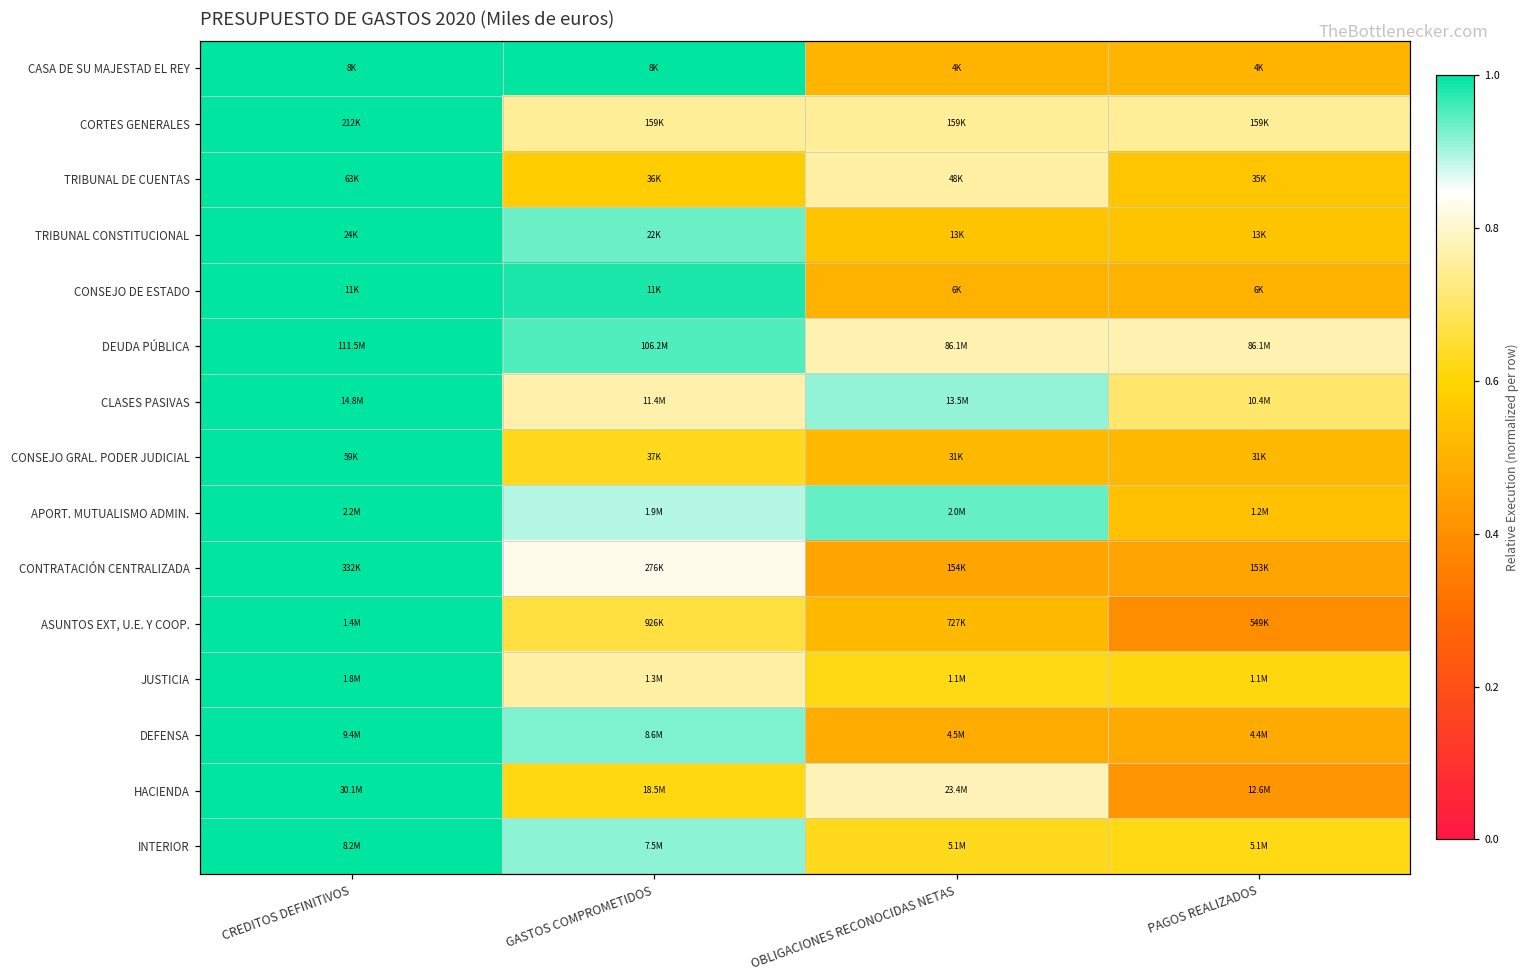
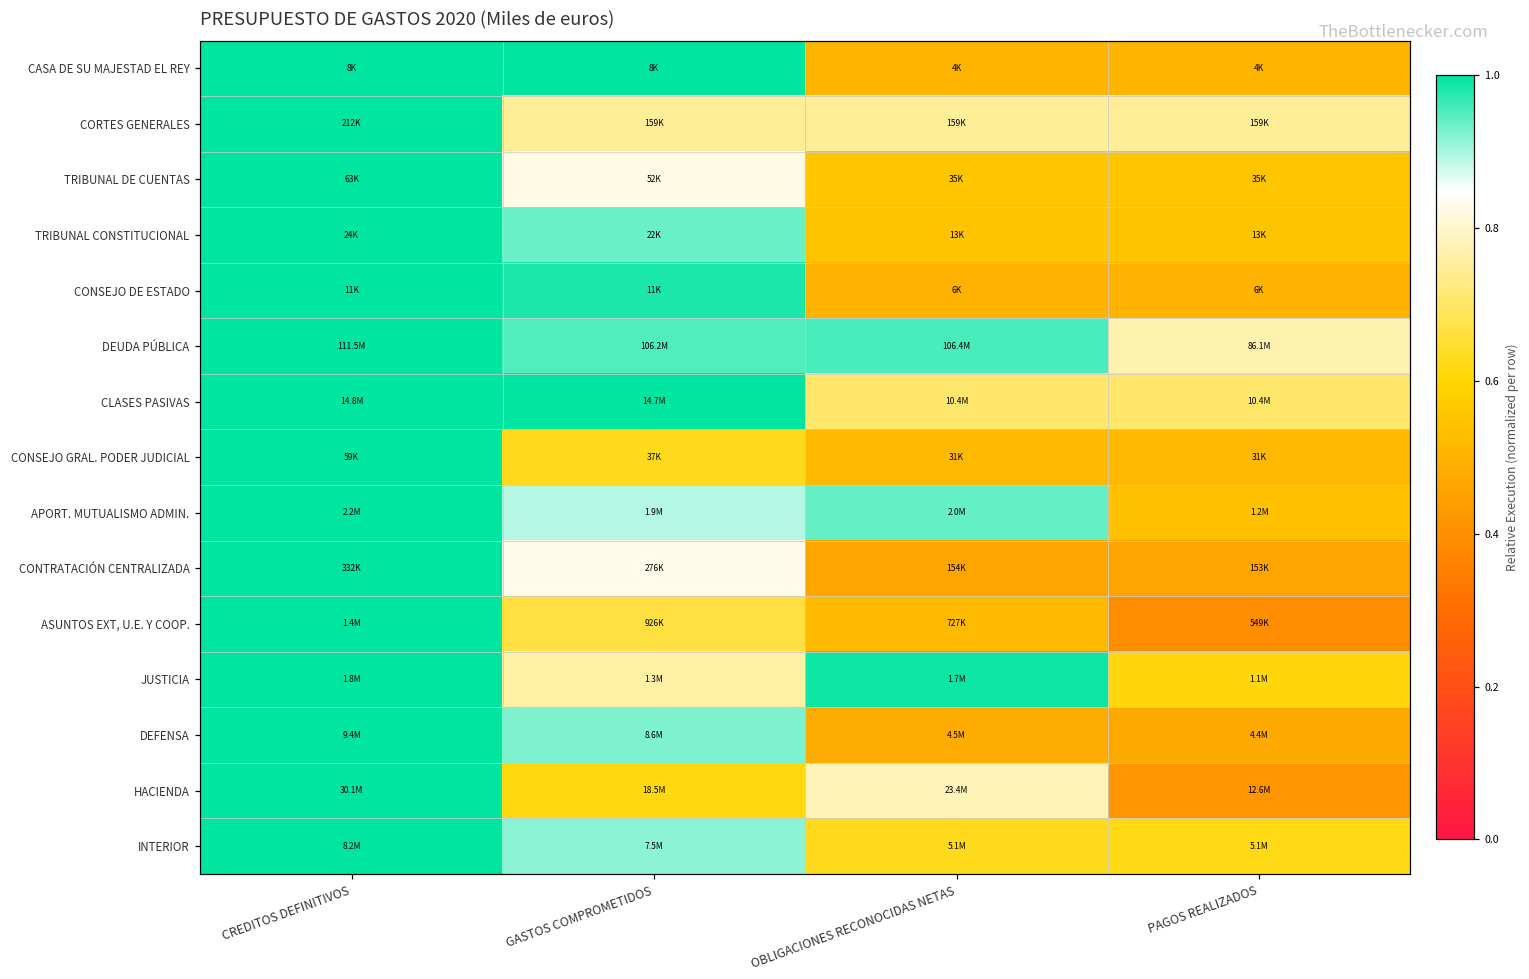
  {
    "CASA DE SU MAJESTAD EL REY": {
      "CREDITOS DEFINITIVOS": "8K",
      "GASTOS COMPROMETIDOS": "8K",
      "OBLIGACIONES RECONOCIDAS NETAS": "4K",
      "PAGOS REALIZADOS": "4K"
    },
    "CORTES GENERALES": {
      "CREDITOS DEFINITIVOS": "212K",
      "GASTOS COMPROMETIDOS": "159K",
      "OBLIGACIONES RECONOCIDAS NETAS": "159K",
      "PAGOS REALIZADOS": "159K"
    },
    "TRIBUNAL DE CUENTAS": {
      "CREDITOS DEFINITIVOS": "63K",
-     "GASTOS COMPROMETIDOS": "36K",
-     "OBLIGACIONES RECONOCIDAS NETAS": "48K",
+     "GASTOS COMPROMETIDOS": "52K",
+     "OBLIGACIONES RECONOCIDAS NETAS": "35K",
      "PAGOS REALIZADOS": "35K"
    },
    "TRIBUNAL CONSTITUCIONAL": {
      "CREDITOS DEFINITIVOS": "24K",
      "GASTOS COMPROMETIDOS": "22K",
      "OBLIGACIONES RECONOCIDAS NETAS": "13K",
      "PAGOS REALIZADOS": "13K"
    },
    "CONSEJO DE ESTADO": {
      "CREDITOS DEFINITIVOS": "11K",
      "GASTOS COMPROMETIDOS": "11K",
      "OBLIGACIONES RECONOCIDAS NETAS": "6K",
      "PAGOS REALIZADOS": "6K"
    },
    "DEUDA PÚBLICA": {
      "CREDITOS DEFINITIVOS": "111.5M",
      "GASTOS COMPROMETIDOS": "106.2M",
-     "OBLIGACIONES RECONOCIDAS NETAS": "86.1M",
+     "OBLIGACIONES RECONOCIDAS NETAS": "106.4M",
      "PAGOS REALIZADOS": "86.1M"
    },
    "CLASES PASIVAS": {
      "CREDITOS DEFINITIVOS": "14.8M",
-     "GASTOS COMPROMETIDOS": "11.4M",
-     "OBLIGACIONES RECONOCIDAS NETAS": "13.5M",
+     "GASTOS COMPROMETIDOS": "14.7M",
+     "OBLIGACIONES RECONOCIDAS NETAS": "10.4M",
      "PAGOS REALIZADOS": "10.4M"
    },
    "CONSEJO GRAL. PODER JUDICIAL": {
      "CREDITOS DEFINITIVOS": "59K",
      "GASTOS COMPROMETIDOS": "37K",
      "OBLIGACIONES RECONOCIDAS NETAS": "31K",
      "PAGOS REALIZADOS": "31K"
    },
    "APORT. MUTUALISMO ADMIN.": {
      "CREDITOS DEFINITIVOS": "2.2M",
      "GASTOS COMPROMETIDOS": "1.9M",
      "OBLIGACIONES RECONOCIDAS NETAS": "2.0M",
      "PAGOS REALIZADOS": "1.2M"
    },
    "CONTRATACIÓN CENTRALIZADA": {
      "CREDITOS DEFINITIVOS": "332K",
      "GASTOS COMPROMETIDOS": "276K",
      "OBLIGACIONES RECONOCIDAS NETAS": "154K",
      "PAGOS REALIZADOS": "153K"
    },
    "ASUNTOS EXT, U.E. Y COOP.": {
      "CREDITOS DEFINITIVOS": "1.4M",
      "GASTOS COMPROMETIDOS": "926K",
      "OBLIGACIONES RECONOCIDAS NETAS": "727K",
      "PAGOS REALIZADOS": "549K"
    },
    "JUSTICIA": {
      "CREDITOS DEFINITIVOS": "1.8M",
      "GASTOS COMPROMETIDOS": "1.3M",
-     "OBLIGACIONES RECONOCIDAS NETAS": "1.1M",
+     "OBLIGACIONES RECONOCIDAS NETAS": "1.7M",
      "PAGOS REALIZADOS": "1.1M"
    },
    "DEFENSA": {
      "CREDITOS DEFINITIVOS": "9.4M",
      "GASTOS COMPROMETIDOS": "8.6M",
      "OBLIGACIONES RECONOCIDAS NETAS": "4.5M",
      "PAGOS REALIZADOS": "4.4M"
    },
    "HACIENDA": {
      "CREDITOS DEFINITIVOS": "30.1M",
      "GASTOS COMPROMETIDOS": "18.5M",
      "OBLIGACIONES RECONOCIDAS NETAS": "23.4M",
      "PAGOS REALIZADOS": "12.6M"
    },
    "INTERIOR": {
      "CREDITOS DEFINITIVOS": "8.2M",
      "GASTOS COMPROMETIDOS": "7.5M",
      "OBLIGACIONES RECONOCIDAS NETAS": "5.1M",
      "PAGOS REALIZADOS": "5.1M"
    }
  }
